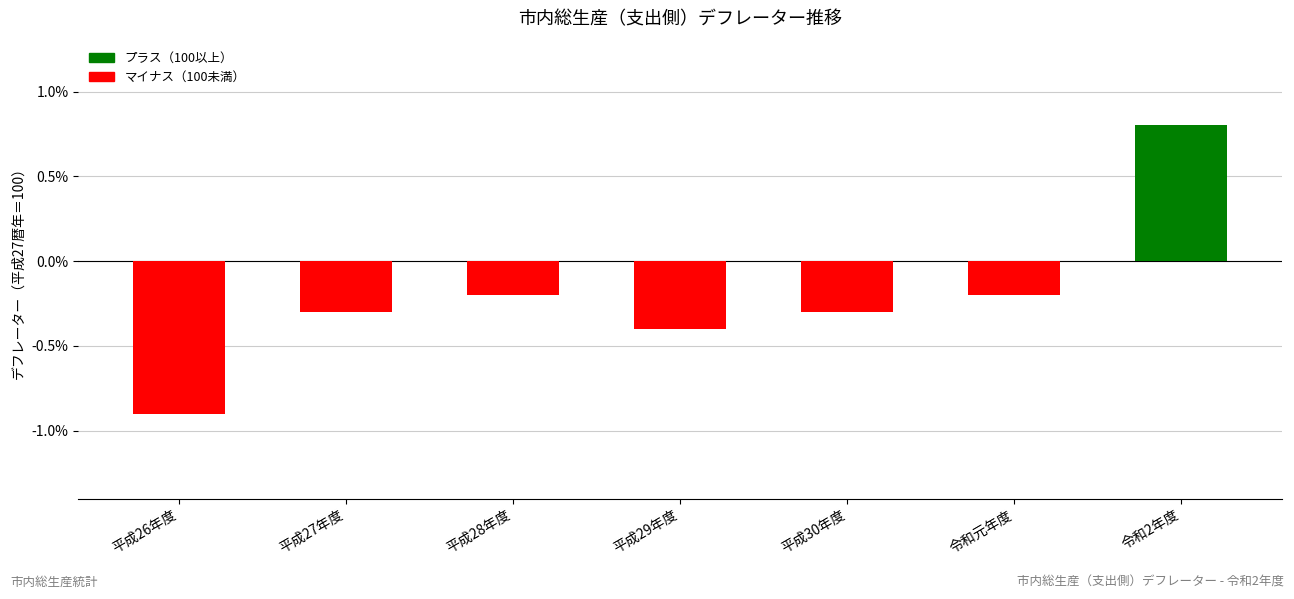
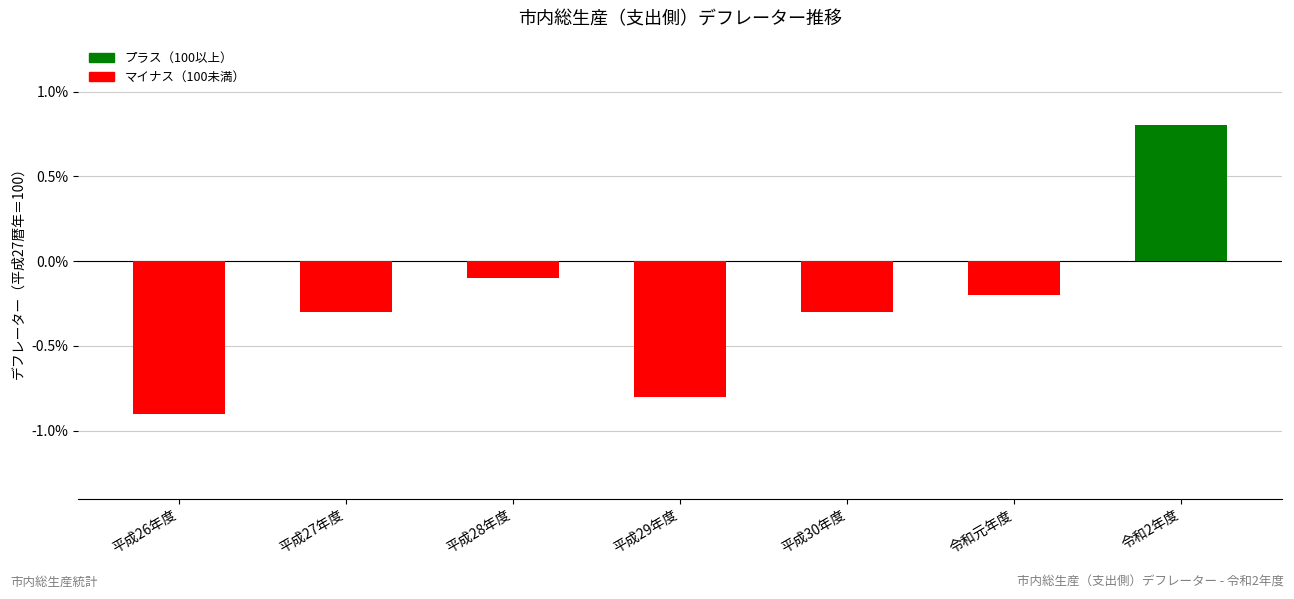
  {
    "平成26年度": "-0.90%",
    "平成27年度": "-0.30%",
-   "平成28年度": "-0.20%",
-   "平成29年度": "-0.40%",
+   "平成28年度": "-0.10%",
+   "平成29年度": "-0.80%",
    "平成30年度": "-0.30%",
    "令和元年度": "-0.20%",
    "令和2年度": "0.80%"
  }
